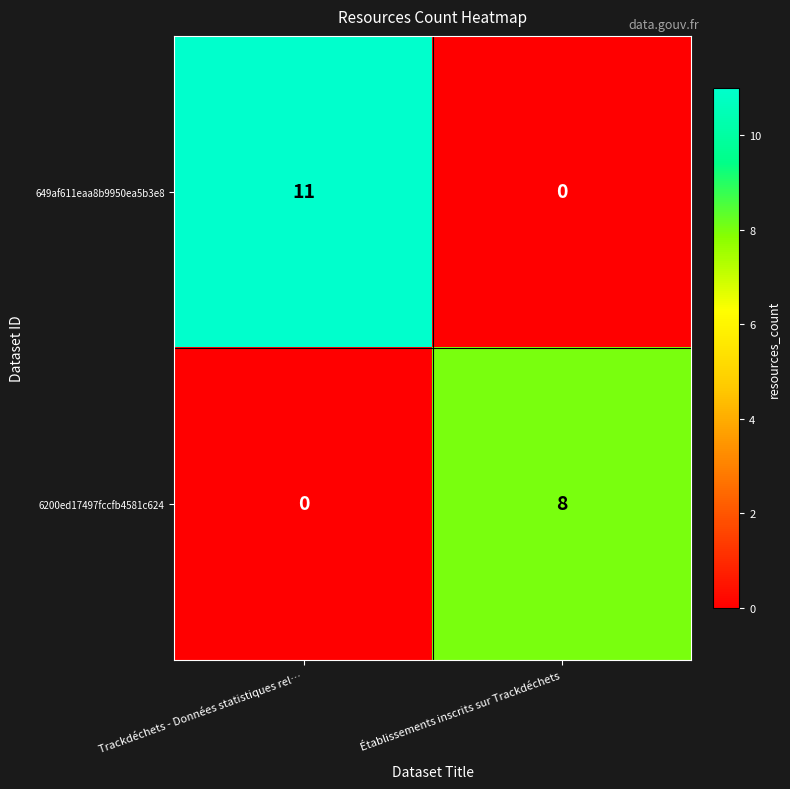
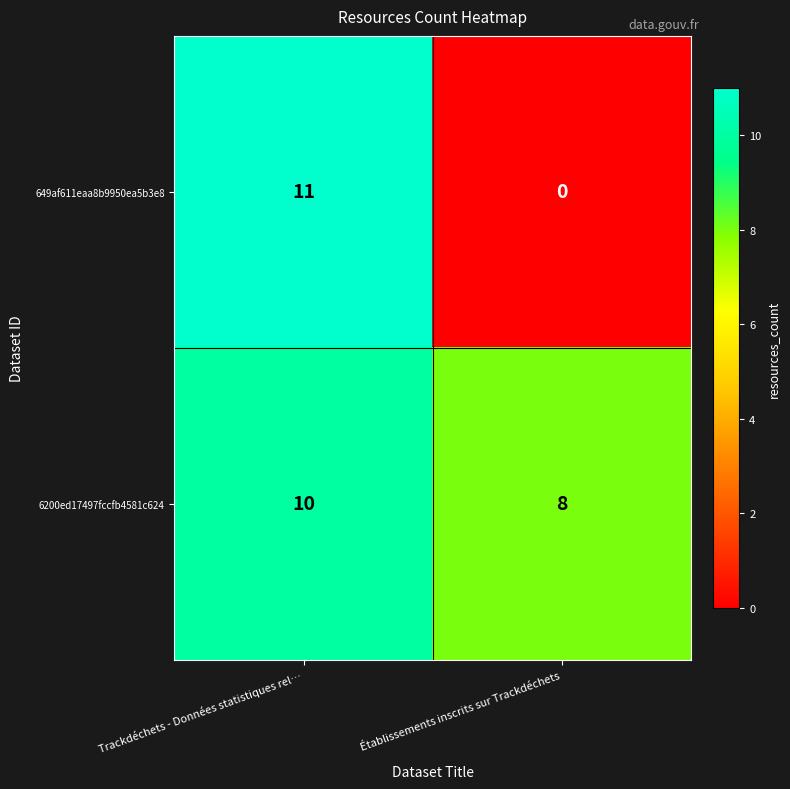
  {
    "649af611eaa8b9950ea5b3e8": {
      "Trackdéchets - Données statistiques rel…": 11,
      "Établissements inscrits sur Trackdéchets": 0
    },
    "6200ed17497fccfb4581c624": {
-     "Trackdéchets - Données statistiques rel…": 0,
+     "Trackdéchets - Données statistiques rel…": 10,
      "Établissements inscrits sur Trackdéchets": 8
    }
  }
